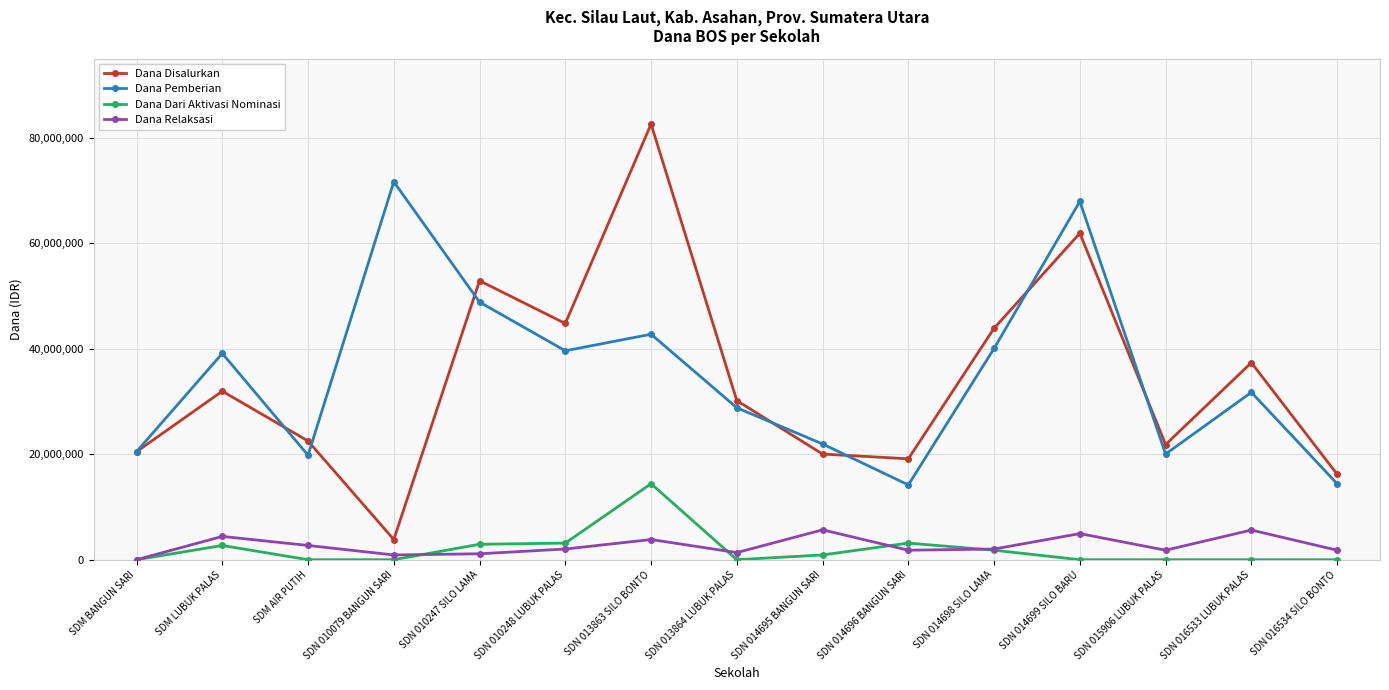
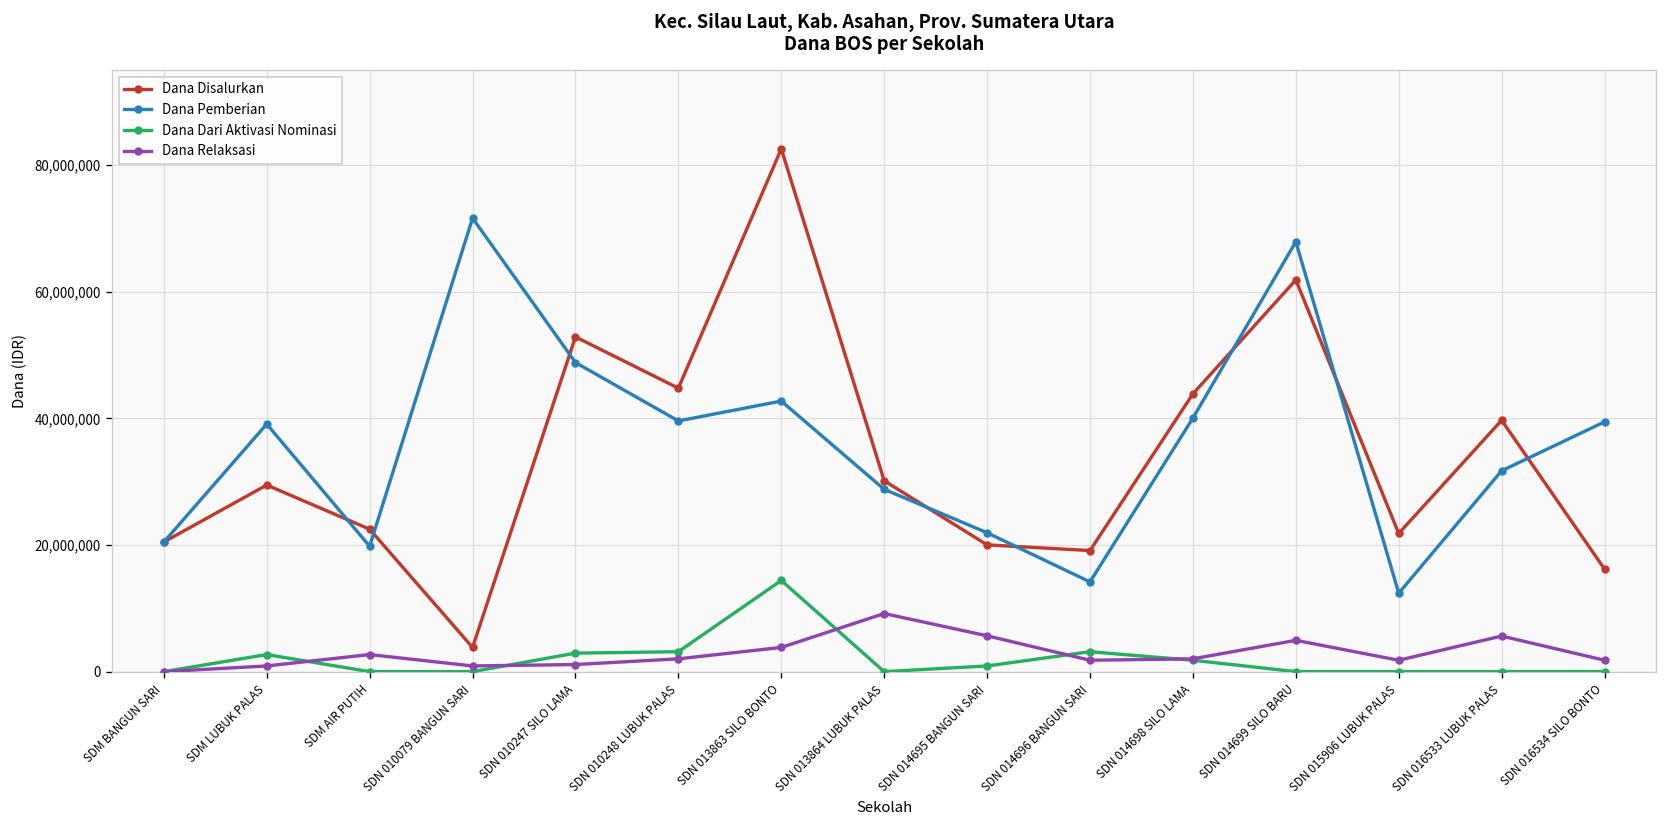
  {
    "Dana Disalurkan": {
-     "SDM LUBUK PALAS": "32,000,000",
+     "SDM LUBUK PALAS": "29,000,000",
      "SDM AIR PUTIH": "23,000,000",
      "SDN 010079 BANGUN SARI": "4,000,000",
      "SDN 010247 SILO LAMA": "53,000,000",
      "SDN 010248 LUBUK PALAS": "45,000,000",
      "SDN 013863 SILO BONTO": "83,000,000",
      "SDN 013864 LUBUK PALAS": "30,000,000",
      "SDN 014695 BANGUN SARI": "20,000,000",
      "SDN 014696 BANGUN SARI": "19,000,000",
      "SDN 014698 SILO LAMA": "44,000,000",
      "SDN 014699 SILO BARU": "62,000,000",
      "SDN 015906 LUBUK PALAS": "22,000,000",
-     "SDN 016533 LUBUK PALAS": "37,000,000",
+     "SDN 016533 LUBUK PALAS": "40,000,000",
      "SDN 016534 SILO BONTO": "16,000,000"
    },
    "Dana Pemberian": {
      "SDM LUBUK PALAS": "39,000,000",
      "SDM AIR PUTIH": "20,000,000",
      "SDN 010079 BANGUN SARI": "72,000,000",
      "SDN 010247 SILO LAMA": "49,000,000",
      "SDN 010248 LUBUK PALAS": "40,000,000",
      "SDN 013863 SILO BONTO": "43,000,000",
      "SDN 013864 LUBUK PALAS": "29,000,000",
      "SDN 014695 BANGUN SARI": "22,000,000",
      "SDN 014696 BANGUN SARI": "14,000,000",
      "SDN 014698 SILO LAMA": "40,000,000",
      "SDN 014699 SILO BARU": "68,000,000",
-     "SDN 015906 LUBUK PALAS": "20,000,000",
+     "SDN 015906 LUBUK PALAS": "12,000,000",
      "SDN 016533 LUBUK PALAS": "32,000,000",
-     "SDN 016534 SILO BONTO": "14,000,000"
+     "SDN 016534 SILO BONTO": "39,000,000"
    },
    "Dana Dari Aktivasi Nominasi": {
      "SDM LUBUK PALAS": "3,000,000",
      "SDM AIR PUTIH": "0",
      "SDN 010079 BANGUN SARI": "0",
      "SDN 010247 SILO LAMA": "3,000,000",
      "SDN 010248 LUBUK PALAS": "3,000,000",
      "SDN 013863 SILO BONTO": "14,000,000",
      "SDN 013864 LUBUK PALAS": "0",
      "SDN 014695 BANGUN SARI": "1,000,000",
      "SDN 014696 BANGUN SARI": "3,000,000",
      "SDN 014699 SILO BARU": "0",
      "SDN 015906 LUBUK PALAS": "0",
      "SDN 016533 LUBUK PALAS": "0",
      "SDN 016534 SILO BONTO": "0"
    },
    "Dana Relaksasi": {
-     "SDM LUBUK PALAS": "4,000,000",
+     "SDM LUBUK PALAS": "1,000,000",
      "SDM AIR PUTIH": "3,000,000",
      "SDN 010079 BANGUN SARI": "1,000,000",
      "SDN 010247 SILO LAMA": "1,000,000",
      "SDN 010248 LUBUK PALAS": "2,000,000",
      "SDN 013863 SILO BONTO": "4,000,000",
-     "SDN 013864 LUBUK PALAS": "1,000,000",
+     "SDN 013864 LUBUK PALAS": "9,000,000",
      "SDN 014695 BANGUN SARI": "6,000,000",
      "SDN 014696 BANGUN SARI": "2,000,000",
      "SDN 014699 SILO BARU": "5,000,000",
      "SDN 015906 LUBUK PALAS": "2,000,000",
      "SDN 016533 LUBUK PALAS": "6,000,000",
      "SDN 016534 SILO BONTO": "2,000,000"
    }
  }
